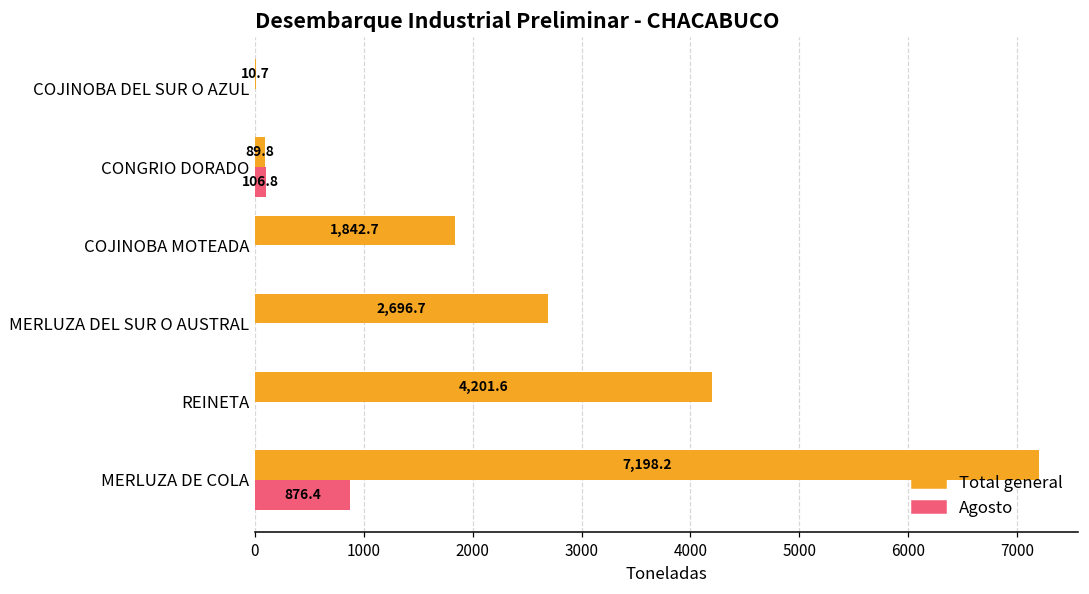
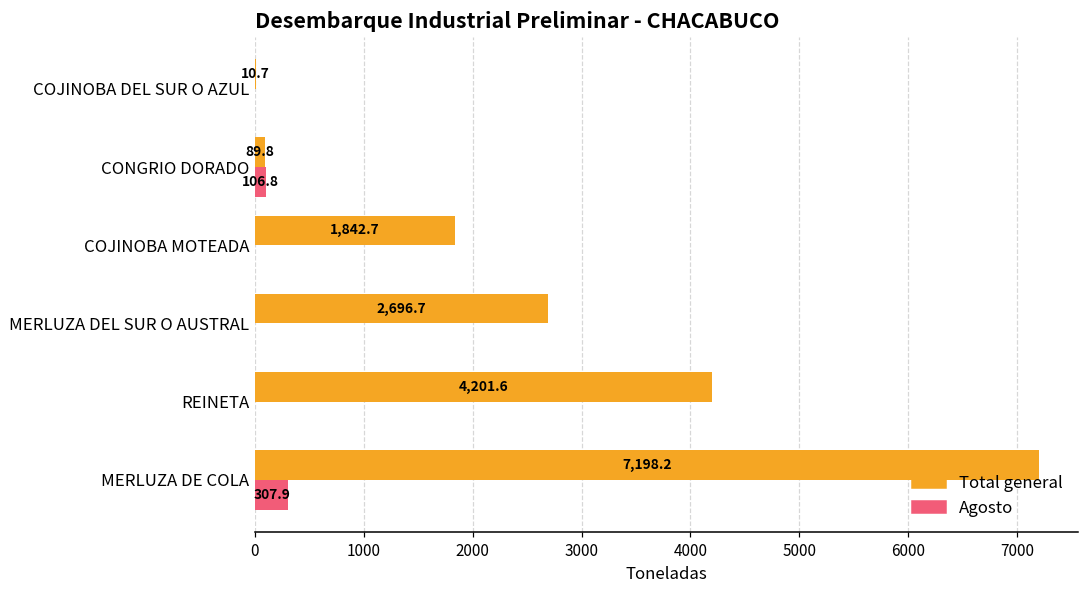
  {
    "Total general": {
      "COJINOBA DEL SUR O AZUL": "10.7",
      "CONGRIO DORADO": "89.8",
      "COJINOBA MOTEADA": "1,842.7",
      "MERLUZA DEL SUR O AUSTRAL": "2,696.7",
      "REINETA": "4,201.6",
      "MERLUZA DE COLA": "7,198.2"
    },
    "Agosto": {
      "CONGRIO DORADO": "106.8",
-     "MERLUZA DE COLA": "876.4"
+     "MERLUZA DE COLA": "307.9"
    }
  }
